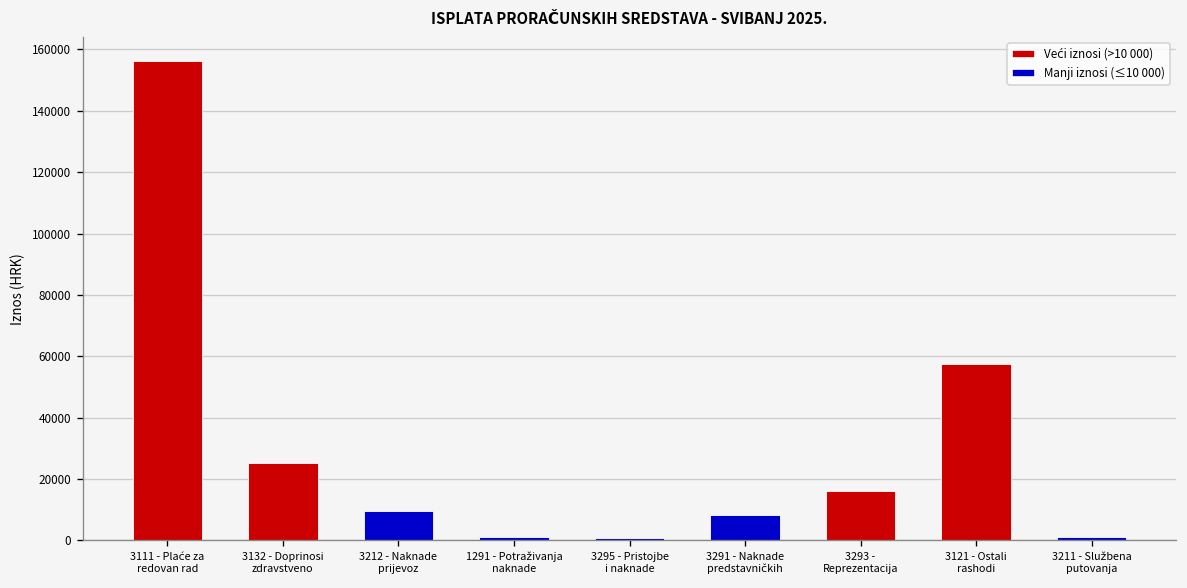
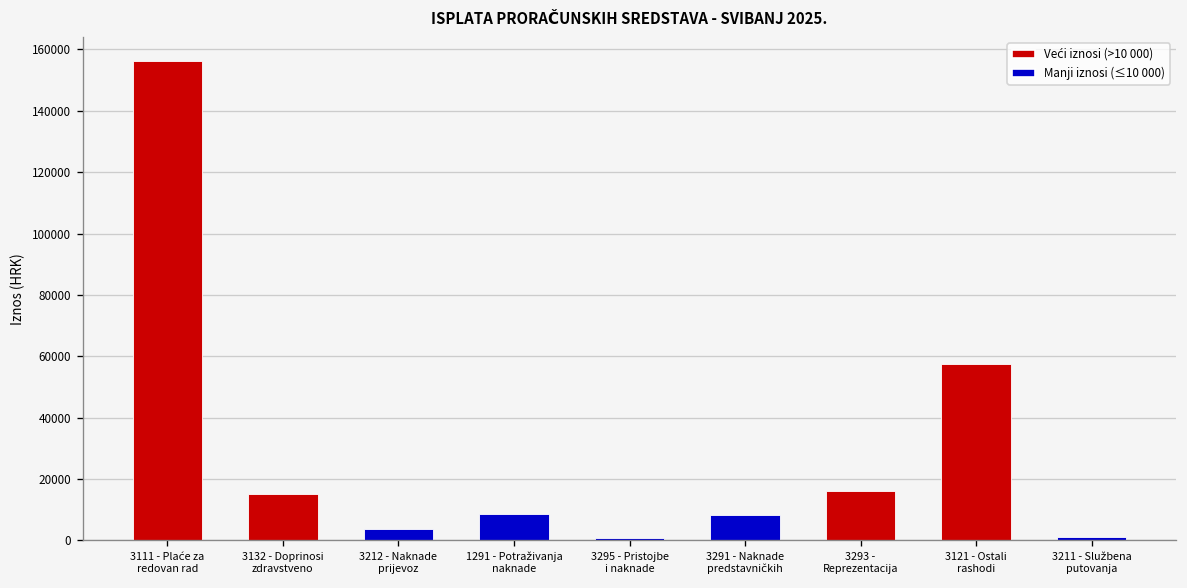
  {
    "3111 - Plaće za redovan rad": 156000,
-   "3132 - Doprinosi zdravstveno": 25000,
-   "3212 - Naknade prijevoz": 10000,
-   "1291 - Potraživanja naknade": 1000,
+   "3132 - Doprinosi zdravstveno": 15000,
+   "3212 - Naknade prijevoz": 4000,
+   "1291 - Potraživanja naknade": 9000,
    "3291 - Naknade predstavničkih": 8000,
    "3293 - Reprezentacija": 16000,
    "3121 - Ostali rashodi": 57000,
    "3211 - Službena putovanja": 1000
  }
